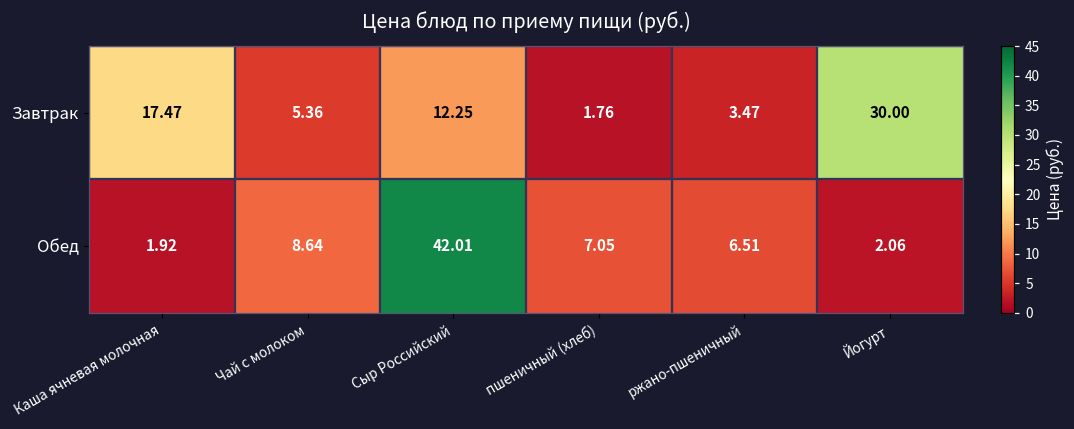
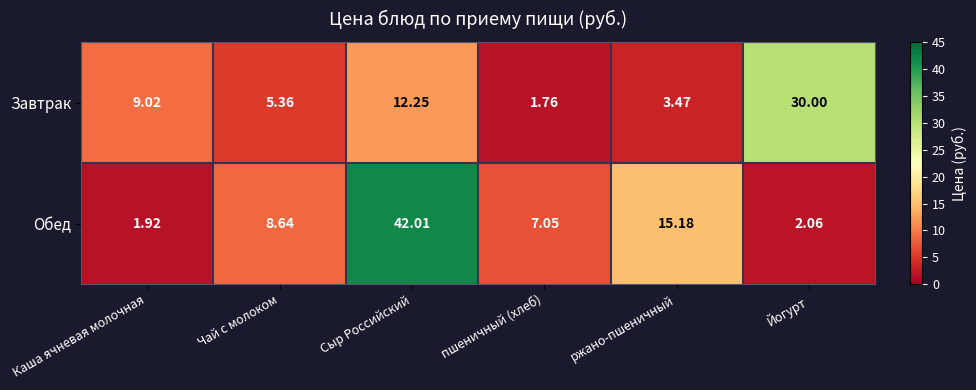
  {
    "Завтрак": {
-     "Каша ячневая молочная": 17.47,
+     "Каша ячневая молочная": 9.02,
      "Чай с молоком": 5.36,
      "Сыр Российский": 12.25,
      "пшеничный (хлеб)": 1.76,
      "ржано-пшеничный": 3.47,
      "Йогурт": 30.00
    },
    "Обед": {
      "Каша ячневая молочная": 1.92,
      "Чай с молоком": 8.64,
      "Сыр Российский": 42.01,
      "пшеничный (хлеб)": 7.05,
-     "ржано-пшеничный": 6.51,
+     "ржано-пшеничный": 15.18,
      "Йогурт": 2.06
    }
  }
